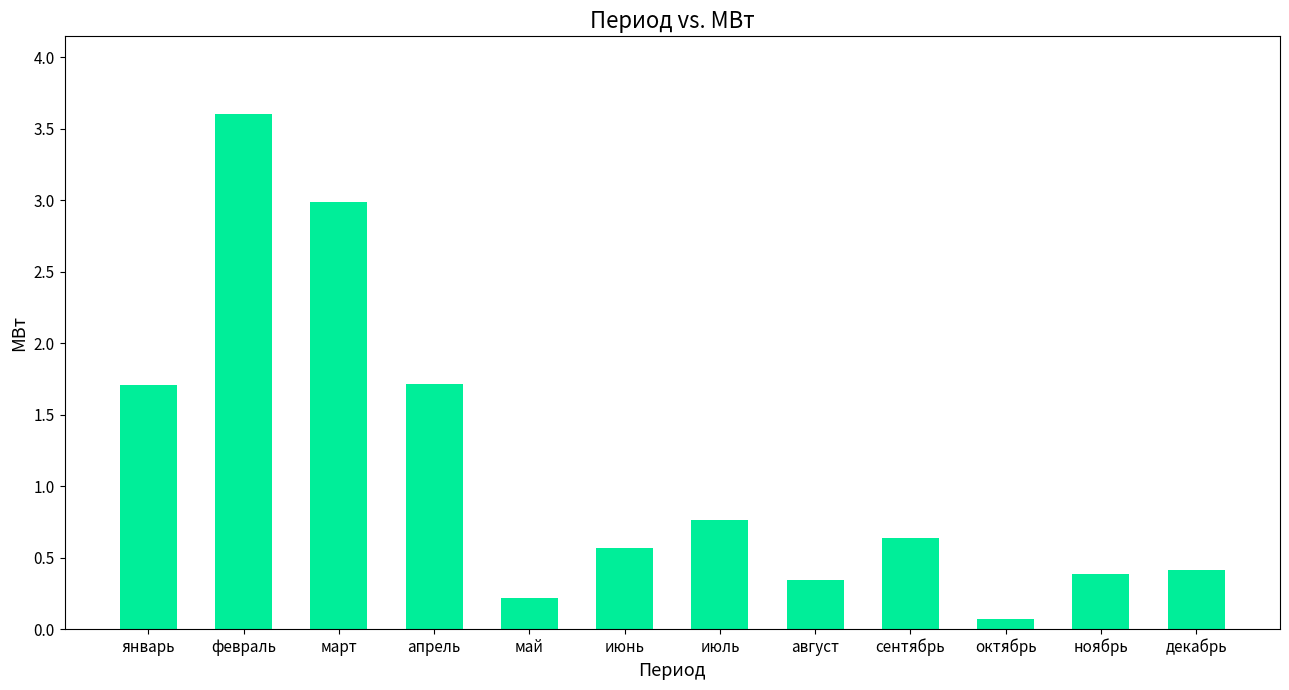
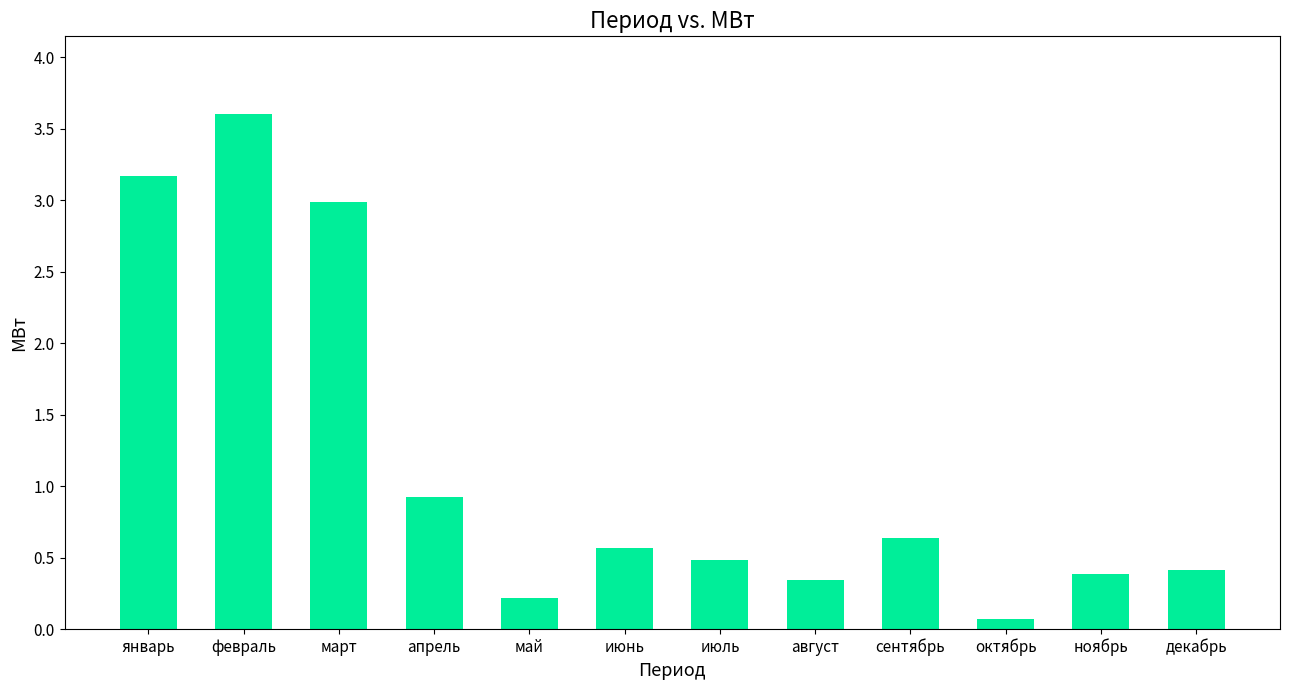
  {
-   "январь": 1.71,
+   "январь": 3.17,
    "февраль": 3.61,
    "март": 2.99,
-   "апрель": 1.72,
+   "апрель": 0.93,
    "май": 0.22,
    "июнь": 0.56,
-   "июль": 0.76,
+   "июль": 0.49,
    "август": 0.34,
    "сентябрь": 0.64,
    "октябрь": 0.07,
    "ноябрь": 0.38,
    "декабрь": 0.42
  }
